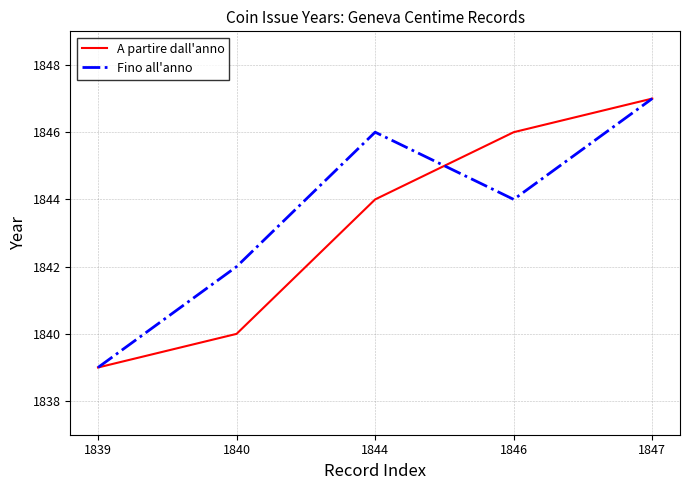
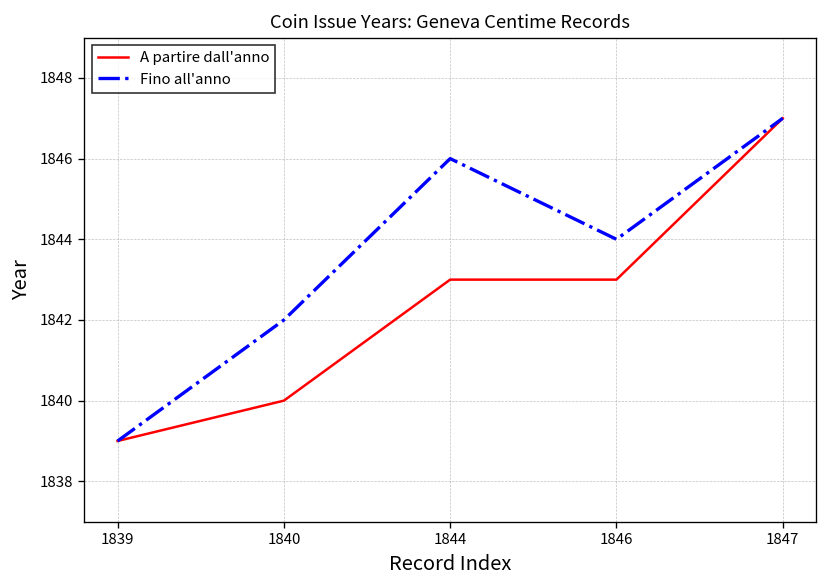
  {
    "A partire dall'anno": {
      "1840": 1840,
-     "1844": 1844,
-     "1846": 1846
+     "1844": 1843,
+     "1846": 1843
    },
    "Fino all'anno": {
      "1840": 1842,
      "1844": 1846,
      "1846": 1844
    }
  }
